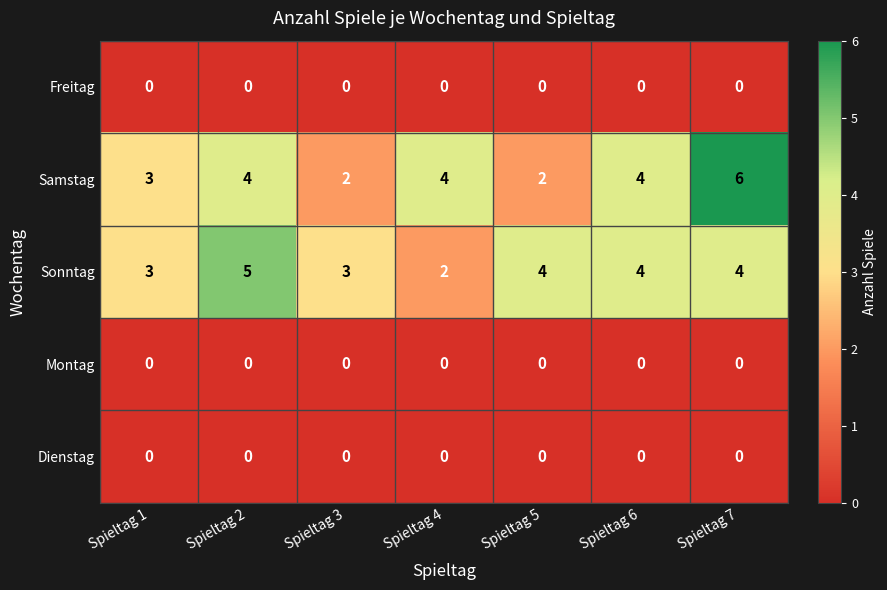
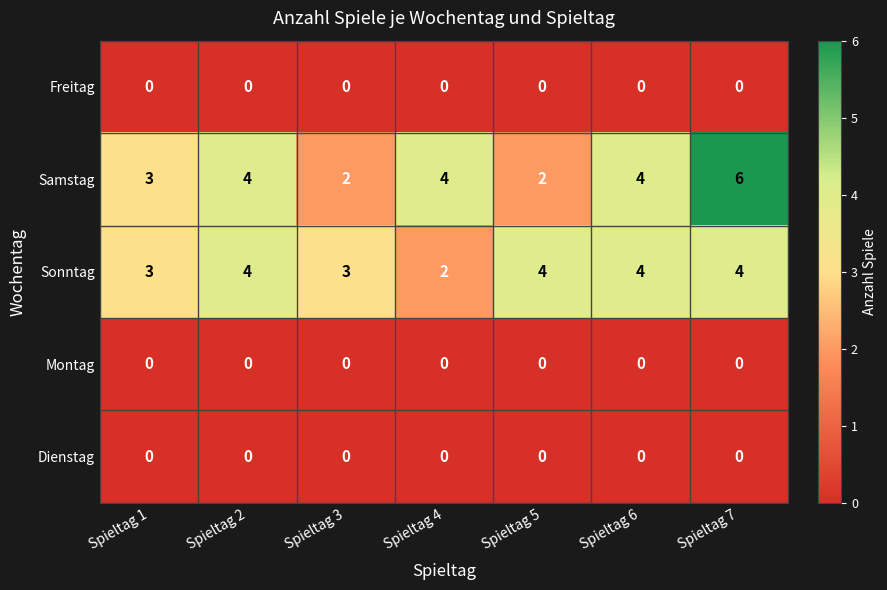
  {
    "Freitag": {
      "Spieltag 1": 0,
      "Spieltag 2": 0,
      "Spieltag 3": 0,
      "Spieltag 4": 0,
      "Spieltag 5": 0,
      "Spieltag 6": 0,
      "Spieltag 7": 0
    },
    "Samstag": {
      "Spieltag 1": 3,
      "Spieltag 2": 4,
      "Spieltag 3": 2,
      "Spieltag 4": 4,
      "Spieltag 5": 2,
      "Spieltag 6": 4,
      "Spieltag 7": 6
    },
    "Sonntag": {
      "Spieltag 1": 3,
-     "Spieltag 2": 5,
+     "Spieltag 2": 4,
      "Spieltag 3": 3,
      "Spieltag 4": 2,
      "Spieltag 5": 4,
      "Spieltag 6": 4,
      "Spieltag 7": 4
    },
    "Montag": {
      "Spieltag 1": 0,
      "Spieltag 2": 0,
      "Spieltag 3": 0,
      "Spieltag 4": 0,
      "Spieltag 5": 0,
      "Spieltag 6": 0,
      "Spieltag 7": 0
    },
    "Dienstag": {
      "Spieltag 1": 0,
      "Spieltag 2": 0,
      "Spieltag 3": 0,
      "Spieltag 4": 0,
      "Spieltag 5": 0,
      "Spieltag 6": 0,
      "Spieltag 7": 0
    }
  }
